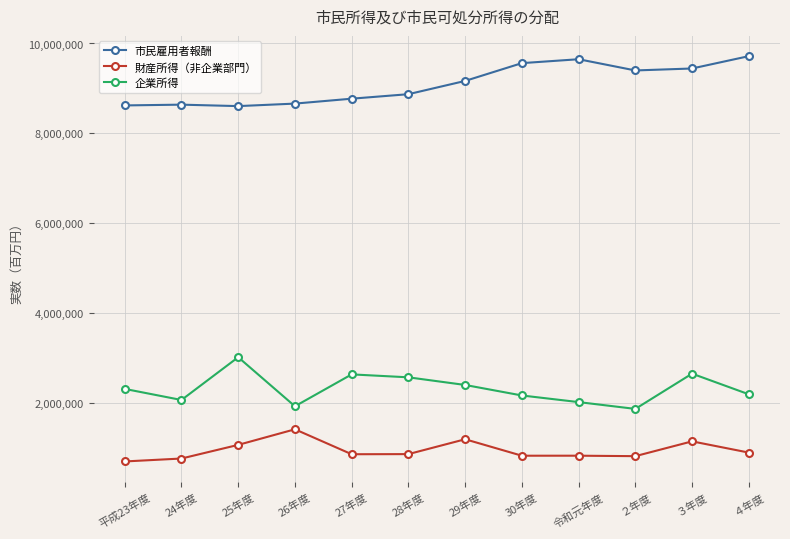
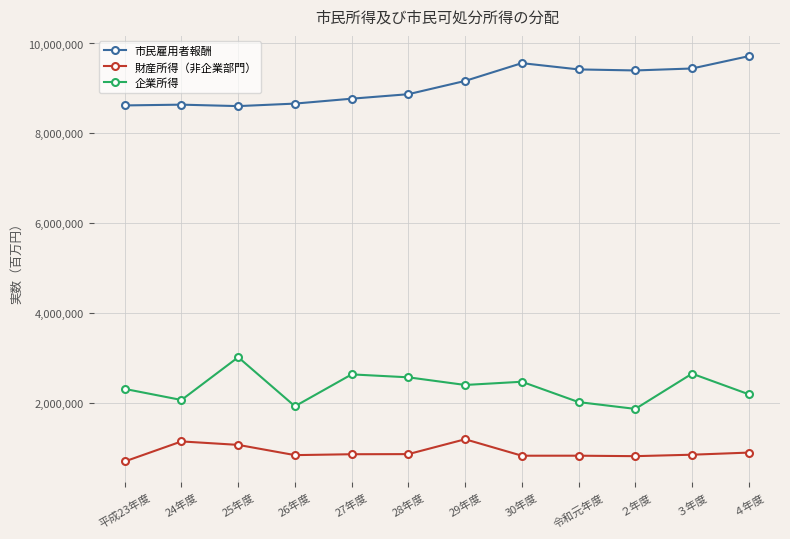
  {
    "市民雇用者報酬": {
      "平成23年度": "8,600,000",
      "24年度": "8,600,000",
      "25年度": "8,600,000",
      "26年度": "8,700,000",
      "27年度": "8,800,000",
      "28年度": "8,900,000",
      "29年度": "9,200,000",
      "30年度": "9,600,000",
-     "令和元年度": "9,600,000",
+     "令和元年度": "9,400,000",
      "２年度": "9,400,000",
      "３年度": "9,400,000",
      "４年度": "9,700,000"
    },
    "財産所得（非企業部門）": {
      "平成23年度": "700,000",
-     "24年度": "800,000",
+     "24年度": "1,100,000",
      "25年度": "1,100,000",
-     "26年度": "1,400,000",
+     "26年度": "800,000",
      "27年度": "900,000",
      "28年度": "900,000",
      "29年度": "1,200,000",
      "30年度": "800,000",
      "令和元年度": "800,000",
      "２年度": "800,000",
-     "３年度": "1,100,000",
+     "３年度": "800,000",
      "４年度": "900,000"
    },
    "企業所得": {
      "平成23年度": "2,300,000",
      "24年度": "2,100,000",
      "25年度": "3,000,000",
      "26年度": "1,900,000",
      "27年度": "2,600,000",
      "28年度": "2,600,000",
      "29年度": "2,400,000",
-     "30年度": "2,200,000",
+     "30年度": "2,500,000",
      "令和元年度": "2,000,000",
      "２年度": "1,900,000",
      "３年度": "2,600,000",
      "４年度": "2,200,000"
    }
  }
